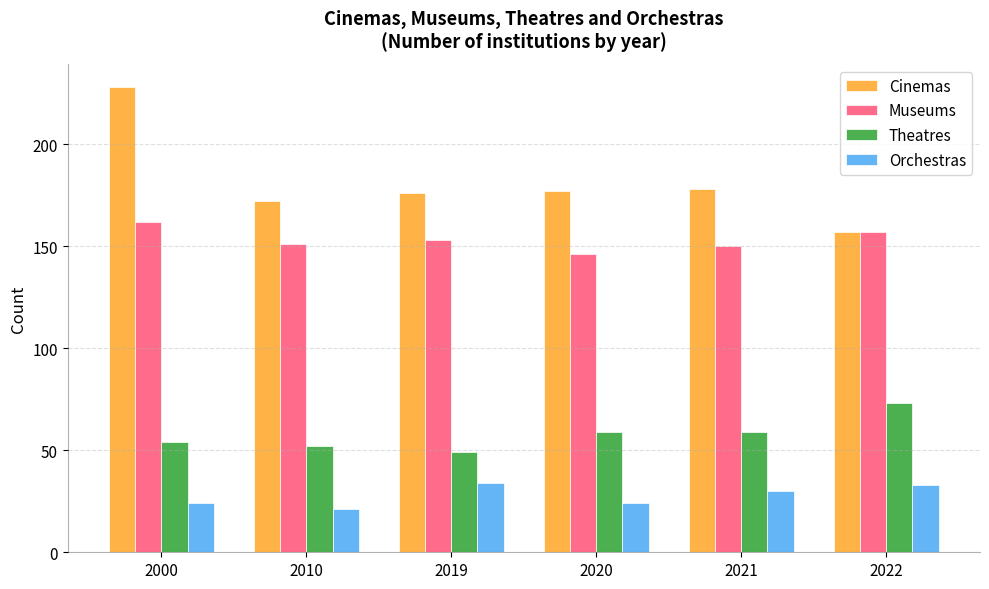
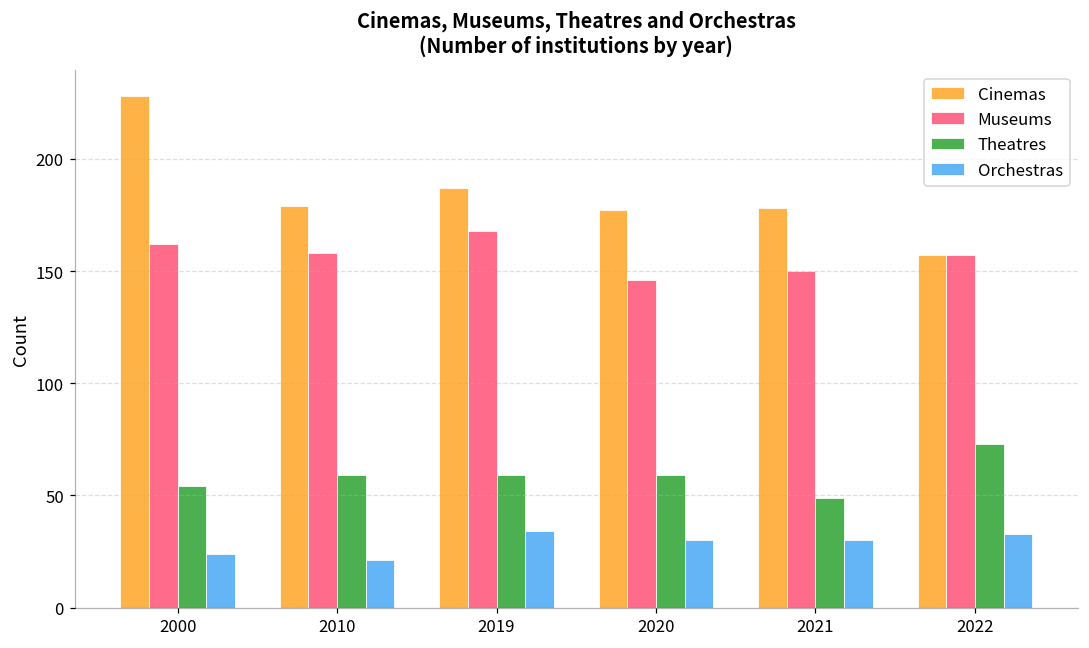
  {
    "Cinemas": {
      "2000": 228,
-     "2010": 172,
-     "2019": 176,
+     "2010": 179,
+     "2019": 187,
      "2020": 177,
      "2021": 178,
      "2022": 157
    },
    "Museums": {
      "2000": 162,
-     "2010": 151,
-     "2019": 153,
+     "2010": 158,
+     "2019": 168,
      "2020": 146,
      "2021": 150,
      "2022": 157
    },
    "Theatres": {
      "2000": 54,
-     "2010": 52,
-     "2019": 49,
+     "2010": 59,
+     "2019": 59,
      "2020": 59,
-     "2021": 59,
+     "2021": 49,
      "2022": 73
    },
    "Orchestras": {
      "2000": 24,
      "2010": 21,
      "2019": 34,
-     "2020": 24,
+     "2020": 30,
      "2021": 30,
      "2022": 33
    }
  }
